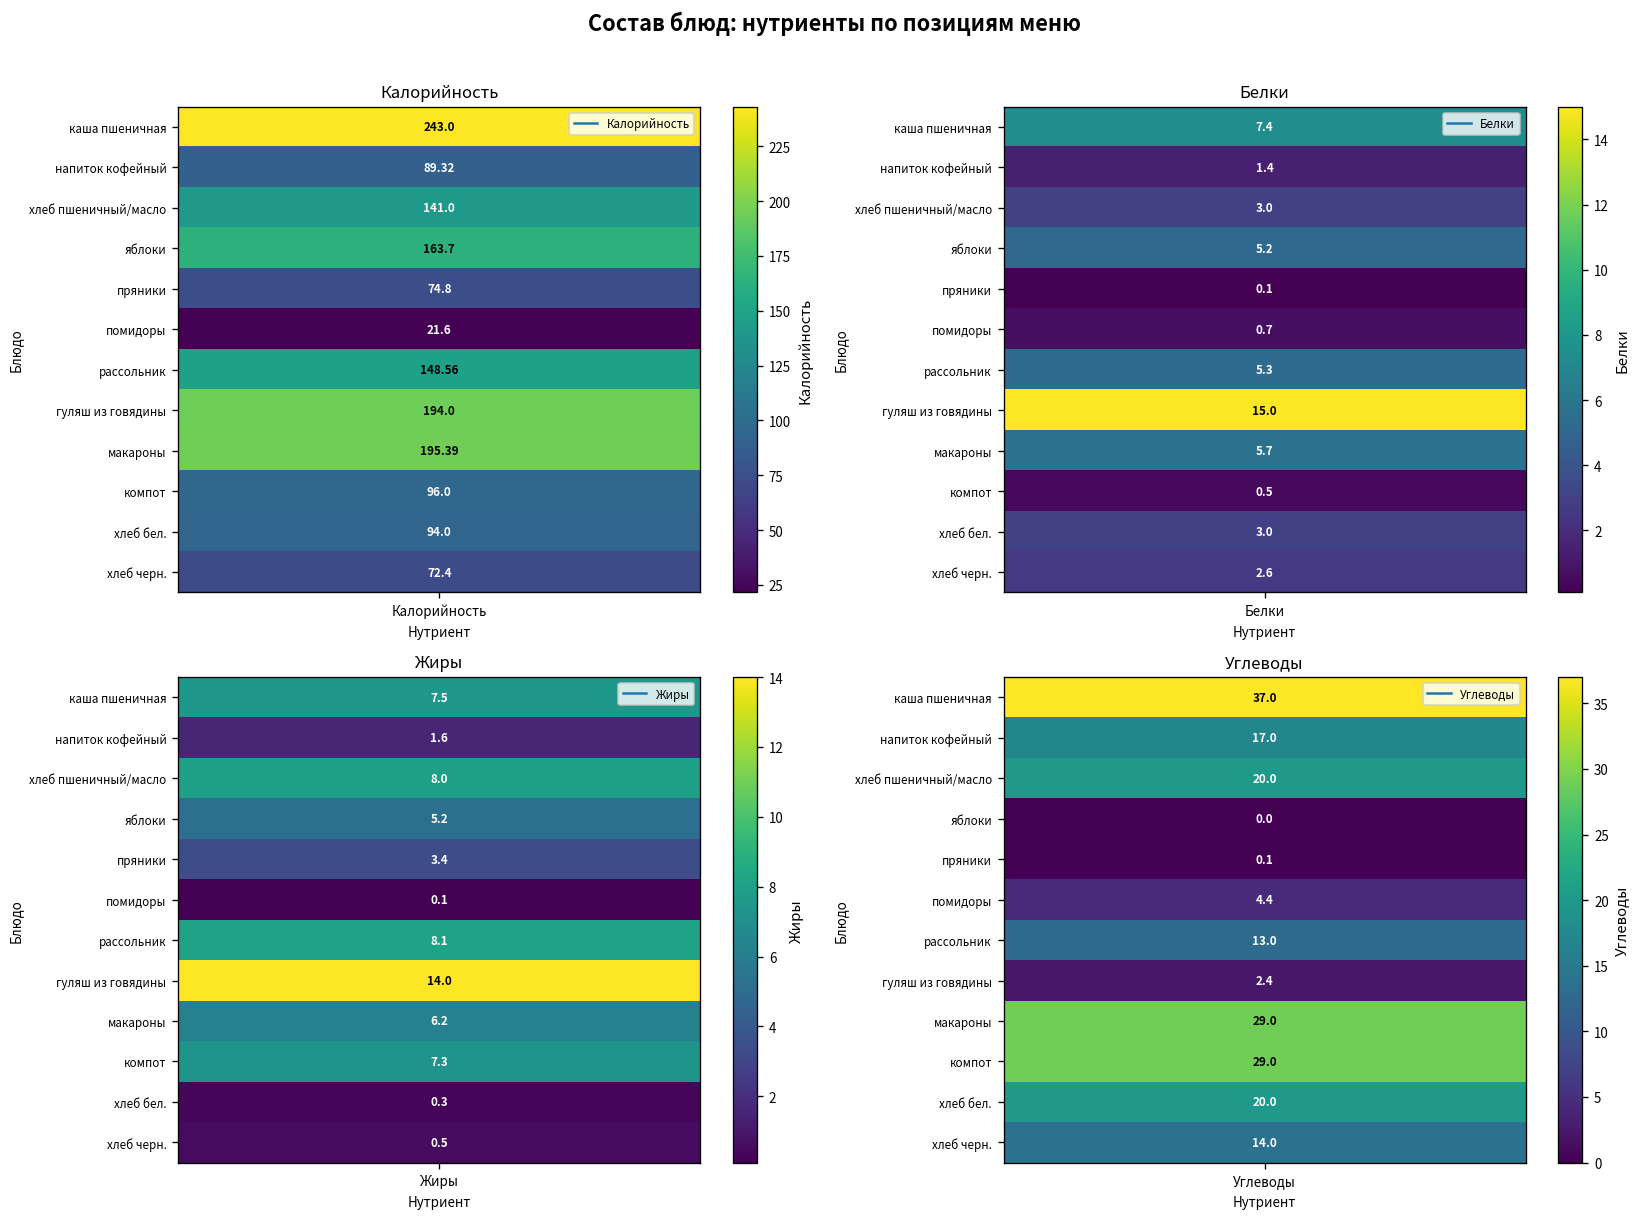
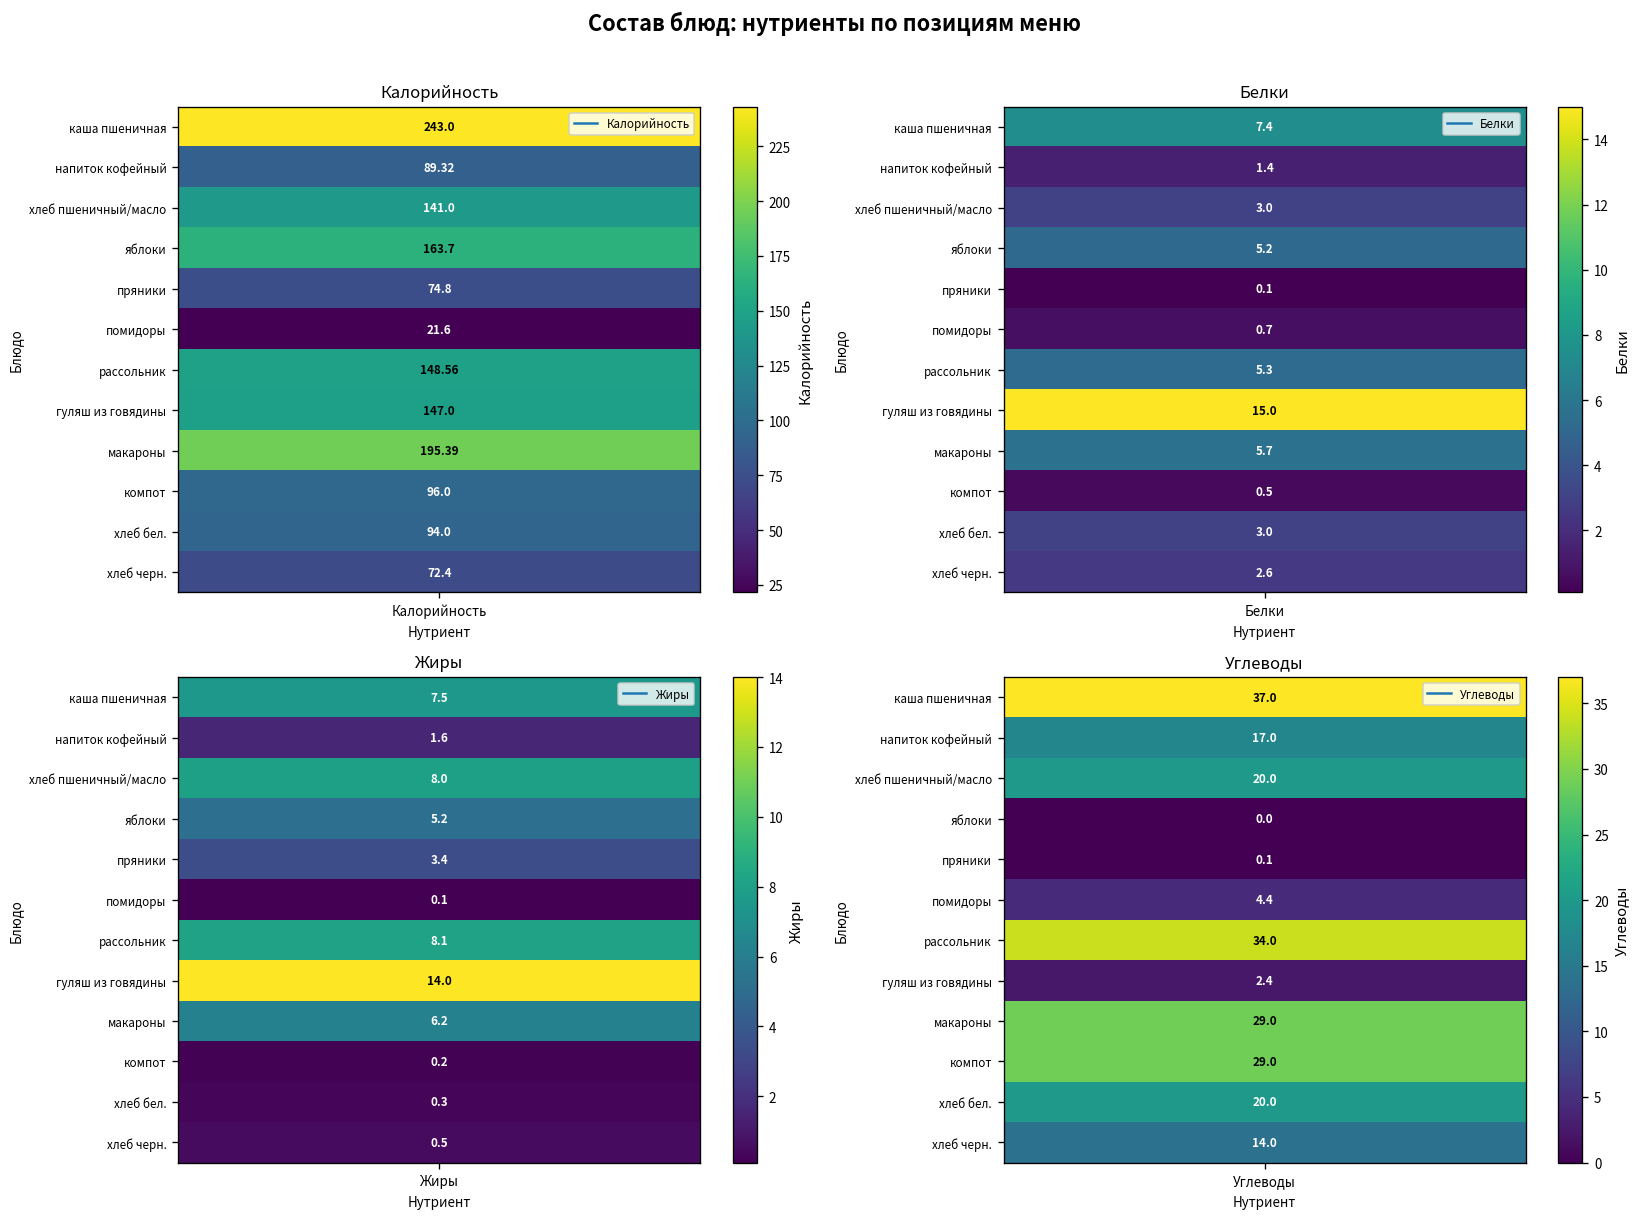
  {
    "Калорийность": {
      "каша пшеничная": {
        "Калорийность": 243.0
      },
      "напиток кофейный": {
        "Калорийность": 89.32
      },
      "хлеб пшеничный/масло": {
        "Калорийность": 141.0
      },
      "яблоки": {
        "Калорийность": 163.7
      },
      "пряники": {
        "Калорийность": 74.8
      },
      "помидоры": {
        "Калорийность": 21.6
      },
      "рассольник": {
        "Калорийность": 148.56
      },
      "гуляш из говядины": {
-       "Калорийность": 194.0
+       "Калорийность": 147.0
      },
      "макароны": {
        "Калорийность": 195.39
      },
      "компот": {
        "Калорийность": 96.0
      },
      "хлеб бел.": {
        "Калорийность": 94.0
      },
      "хлеб черн.": {
        "Калорийность": 72.4
      }
    },
    "Белки": {
      "каша пшеничная": {
        "Белки": 7.4
      },
      "напиток кофейный": {
        "Белки": 1.4
      },
      "хлеб пшеничный/масло": {
        "Белки": 3.0
      },
      "яблоки": {
        "Белки": 5.2
      },
      "пряники": {
        "Белки": 0.1
      },
      "помидоры": {
        "Белки": 0.7
      },
      "рассольник": {
        "Белки": 5.3
      },
      "гуляш из говядины": {
        "Белки": 15.0
      },
      "макароны": {
        "Белки": 5.7
      },
      "компот": {
        "Белки": 0.5
      },
      "хлеб бел.": {
        "Белки": 3.0
      },
      "хлеб черн.": {
        "Белки": 2.6
      }
    },
    "Жиры": {
      "каша пшеничная": {
        "Жиры": 7.5
      },
      "напиток кофейный": {
        "Жиры": 1.6
      },
      "хлеб пшеничный/масло": {
        "Жиры": 8.0
      },
      "яблоки": {
        "Жиры": 5.2
      },
      "пряники": {
        "Жиры": 3.4
      },
      "помидоры": {
        "Жиры": 0.1
      },
      "рассольник": {
        "Жиры": 8.1
      },
      "гуляш из говядины": {
        "Жиры": 14.0
      },
      "макароны": {
        "Жиры": 6.2
      },
      "компот": {
-       "Жиры": 7.3
+       "Жиры": 0.2
      },
      "хлеб бел.": {
        "Жиры": 0.3
      },
      "хлеб черн.": {
        "Жиры": 0.5
      }
    },
    "Углеводы": {
      "каша пшеничная": {
        "Углеводы": 37.0
      },
      "напиток кофейный": {
        "Углеводы": 17.0
      },
      "хлеб пшеничный/масло": {
        "Углеводы": 20.0
      },
      "яблоки": {
        "Углеводы": 0.0
      },
      "пряники": {
        "Углеводы": 0.1
      },
      "помидоры": {
        "Углеводы": 4.4
      },
      "рассольник": {
-       "Углеводы": 13.0
+       "Углеводы": 34.0
      },
      "гуляш из говядины": {
        "Углеводы": 2.4
      },
      "макароны": {
        "Углеводы": 29.0
      },
      "компот": {
        "Углеводы": 29.0
      },
      "хлеб бел.": {
        "Углеводы": 20.0
      },
      "хлеб черн.": {
        "Углеводы": 14.0
      }
    }
  }
